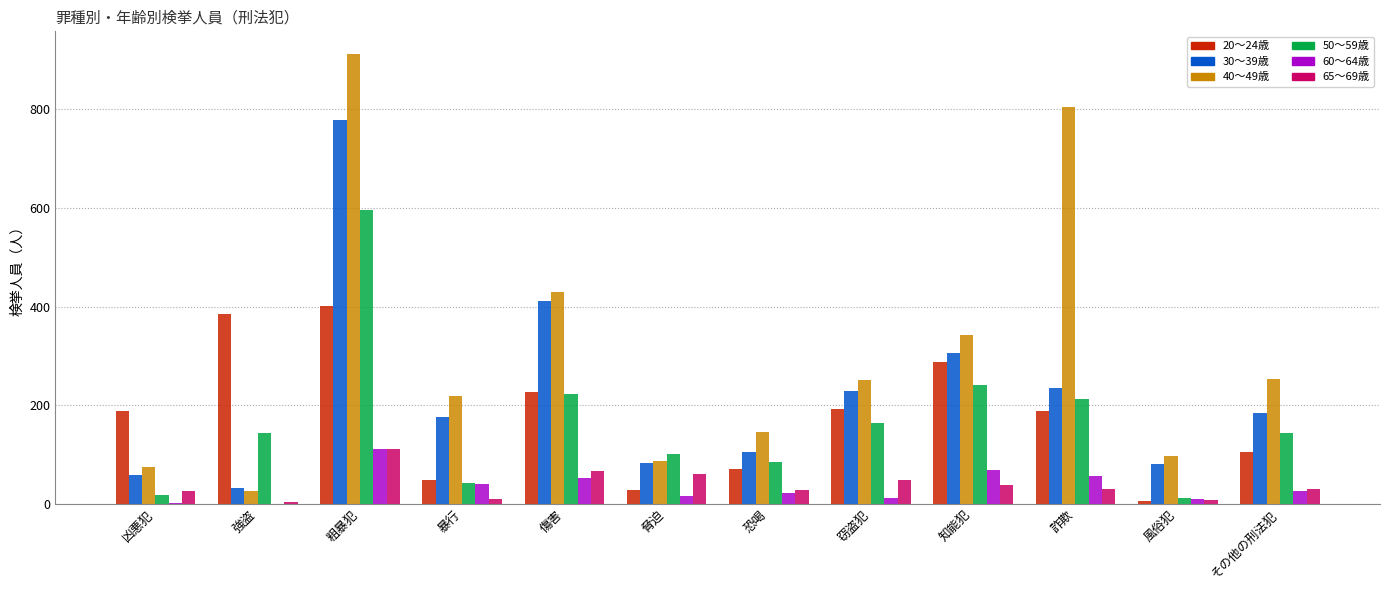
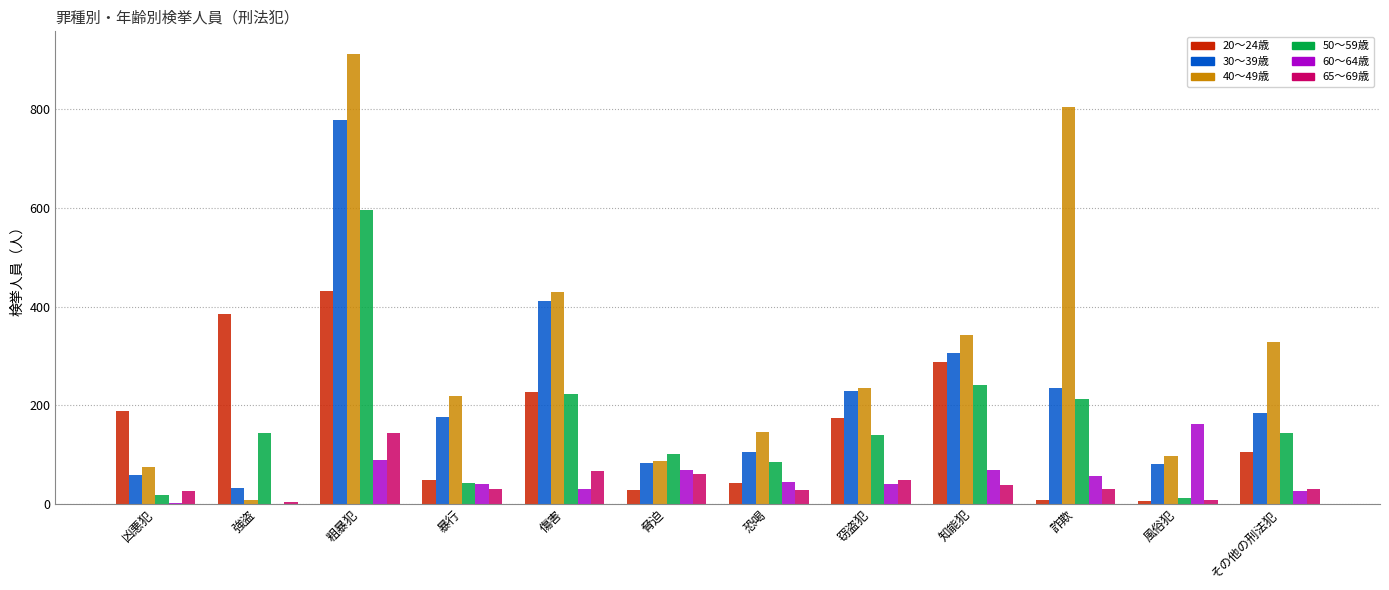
  {
    "20～24歳": {
      "凶悪犯": 190,
      "強盗": 390,
-     "粗暴犯": 400,
+     "粗暴犯": 430,
      "暴行": 50,
      "傷害": 230,
      "脅迫": 30,
-     "恐喝": 70,
-     "窃盗犯": 190,
+     "恐喝": 40,
+     "窃盗犯": 170,
      "知能犯": 290,
-     "詐欺": 190,
+     "詐欺": 10,
      "風俗犯": 10,
      "その他の刑法犯": 110
    },
    "30～39歳": {
      "凶悪犯": 60,
      "強盗": 30,
      "粗暴犯": 780,
      "暴行": 180,
      "傷害": 410,
      "脅迫": 80,
      "恐喝": 110,
      "窃盗犯": 230,
      "知能犯": 310,
      "詐欺": 240,
      "風俗犯": 80,
      "その他の刑法犯": 180
    },
    "40～49歳": {
      "凶悪犯": 80,
-     "強盗": 30,
+     "強盗": 10,
      "粗暴犯": 910,
      "暴行": 220,
      "傷害": 430,
      "脅迫": 90,
      "恐喝": 150,
-     "窃盗犯": 250,
+     "窃盗犯": 240,
      "知能犯": 340,
      "詐欺": 800,
      "風俗犯": 100,
-     "その他の刑法犯": 250
+     "その他の刑法犯": 330
    },
    "50～59歳": {
      "凶悪犯": 20,
      "強盗": 140,
      "粗暴犯": 600,
      "暴行": 40,
      "傷害": 220,
      "脅迫": 100,
      "恐喝": 90,
-     "窃盗犯": 170,
+     "窃盗犯": 140,
      "知能犯": 240,
      "詐欺": 210,
      "風俗犯": 10,
      "その他の刑法犯": 140
    },
    "60～64歳": {
      "強盗": 0,
-     "粗暴犯": 110,
+     "粗暴犯": 90,
      "暴行": 40,
-     "傷害": 50,
-     "脅迫": 20,
-     "恐喝": 20,
-     "窃盗犯": 10,
+     "傷害": 30,
+     "脅迫": 70,
+     "恐喝": 40,
+     "窃盗犯": 40,
      "知能犯": 70,
      "詐欺": 60,
-     "風俗犯": 10,
+     "風俗犯": 160,
      "その他の刑法犯": 30
    },
    "65～69歳": {
      "凶悪犯": 30,
-     "粗暴犯": 110,
-     "暴行": 10,
+     "粗暴犯": 140,
+     "暴行": 30,
      "傷害": 70,
      "脅迫": 60,
      "恐喝": 30,
      "窃盗犯": 50,
      "知能犯": 40,
      "詐欺": 30,
      "風俗犯": 10,
      "その他の刑法犯": 30
    }
  }
